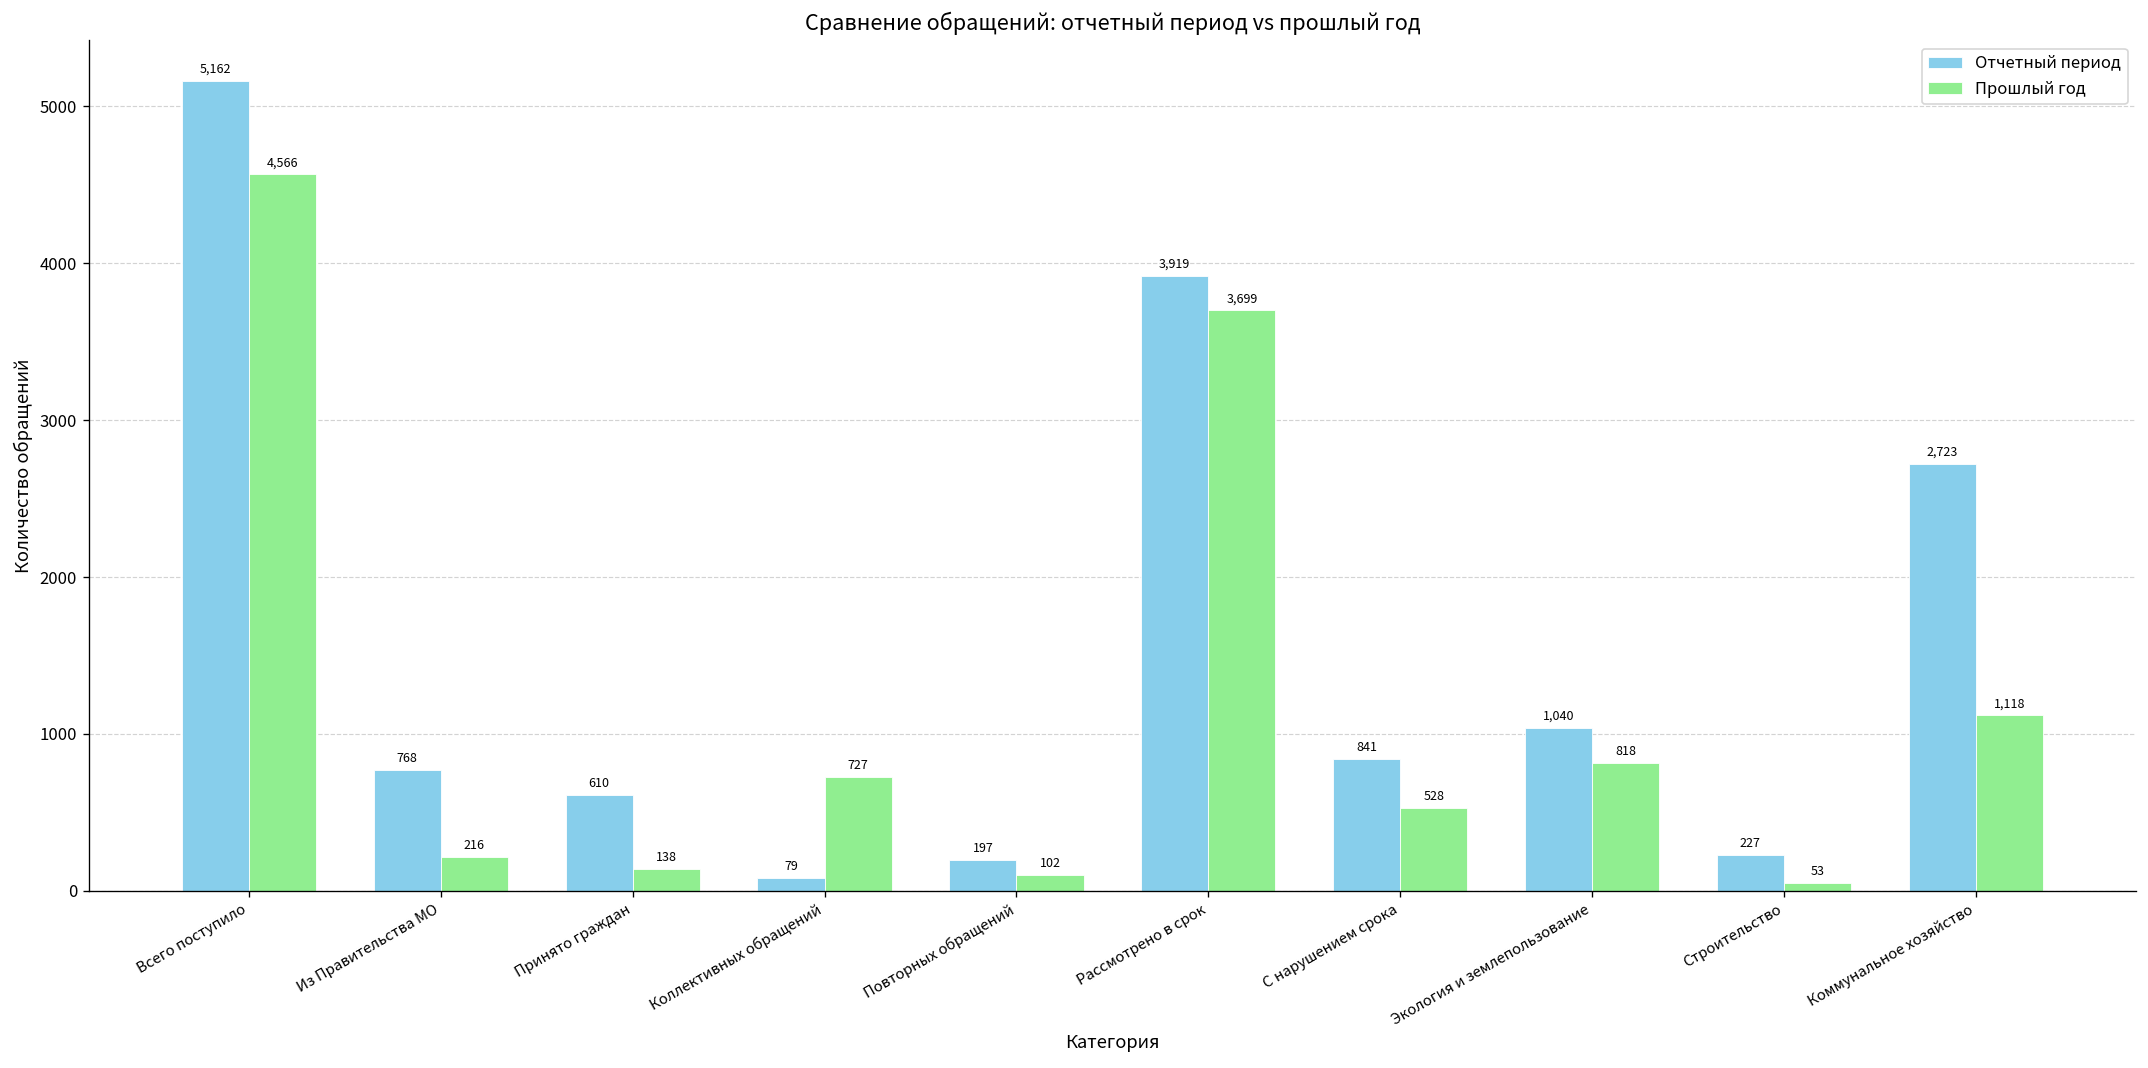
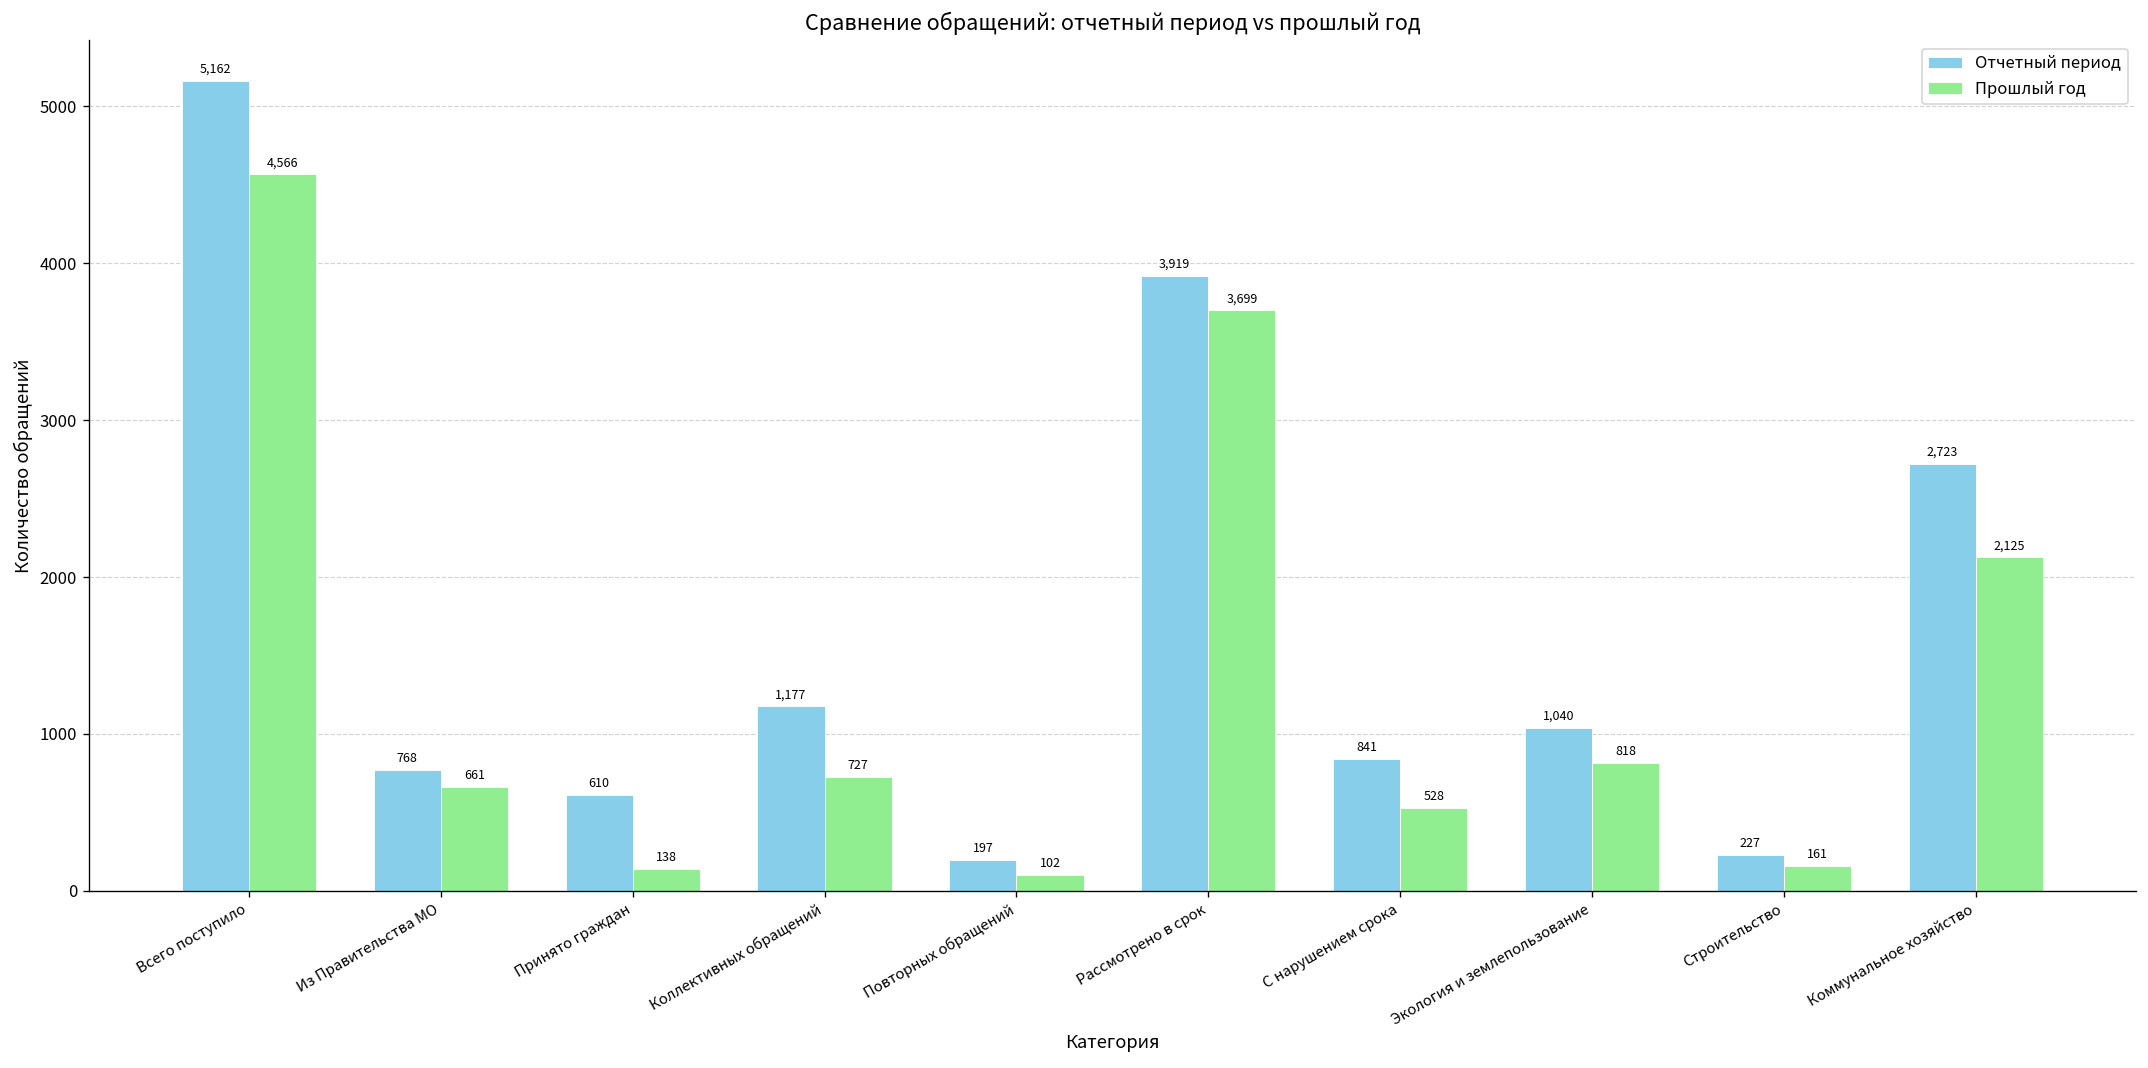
  {
    "Отчетный период": {
      "Всего поступило": "5,162",
      "Из Правительства МО": "768",
      "Принято граждан": "610",
-     "Коллективных обращений": "79",
+     "Коллективных обращений": "1,177",
      "Повторных обращений": "197",
      "Рассмотрено в срок": "3,919",
      "С нарушением срока": "841",
      "Экология и землепользование": "1,040",
      "Строительство": "227",
      "Коммунальное хозяйство": "2,723"
    },
    "Прошлый год": {
      "Всего поступило": "4,566",
-     "Из Правительства МО": "216",
+     "Из Правительства МО": "661",
      "Принято граждан": "138",
      "Коллективных обращений": "727",
      "Повторных обращений": "102",
      "Рассмотрено в срок": "3,699",
      "С нарушением срока": "528",
      "Экология и землепользование": "818",
-     "Строительство": "53",
-     "Коммунальное хозяйство": "1,118"
+     "Строительство": "161",
+     "Коммунальное хозяйство": "2,125"
    }
  }
